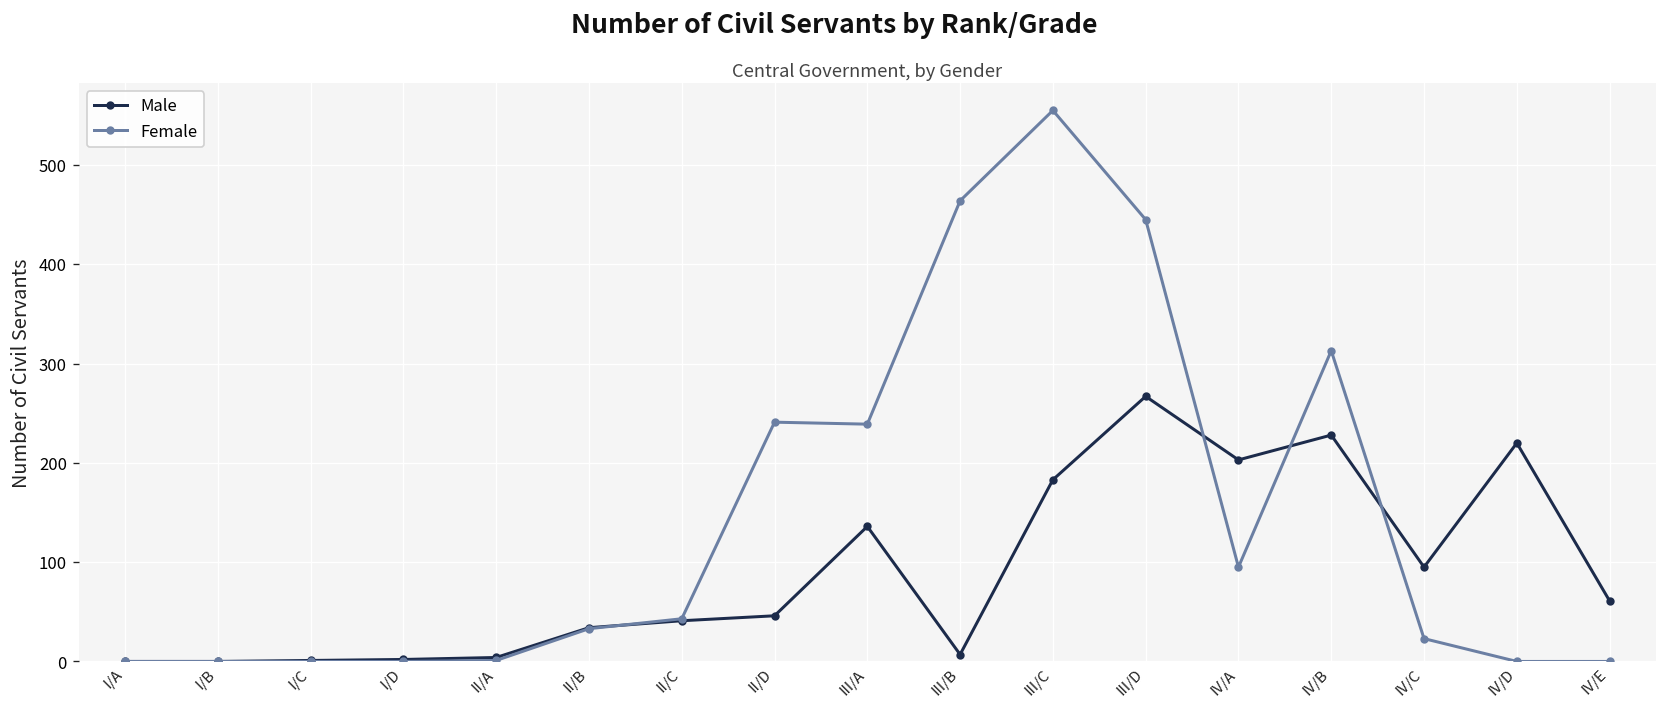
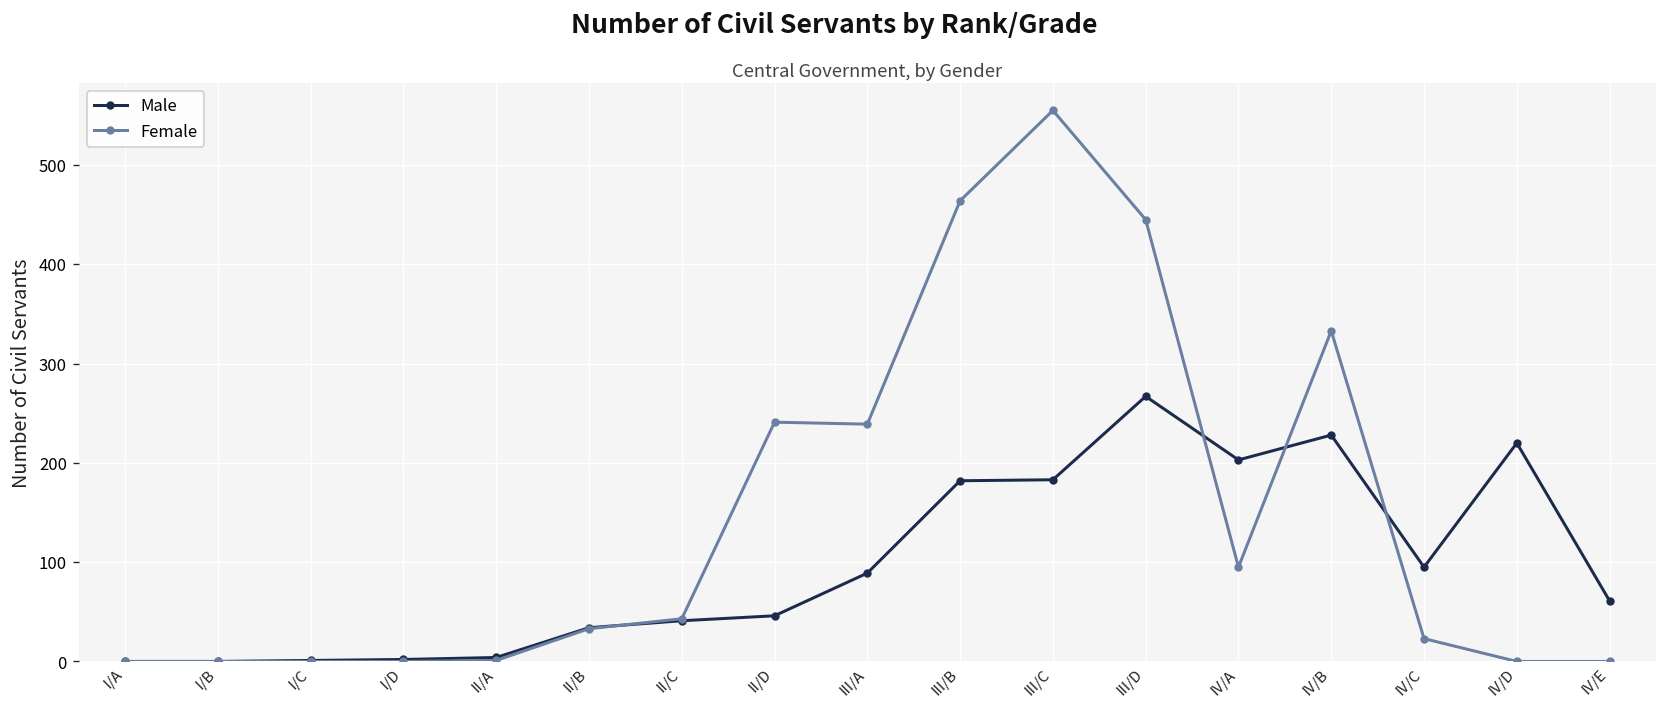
  {
    "Male": {
      "II/D": 50,
-     "III/A": 140,
-     "III/B": 10,
+     "III/A": 90,
+     "III/B": 180,
      "III/C": 180,
      "III/D": 270,
      "IV/A": 200,
      "IV/B": 230,
      "IV/C": 100,
      "IV/D": 220,
      "IV/E": 60
    },
    "Female": {
      "II/D": 240,
      "III/A": 240,
      "III/B": 460,
      "III/C": 560,
      "III/D": 450,
      "IV/A": 100,
-     "IV/B": 310,
+     "IV/B": 330,
      "IV/C": 20,
      "IV/D": 0,
      "IV/E": 0
    }
  }
